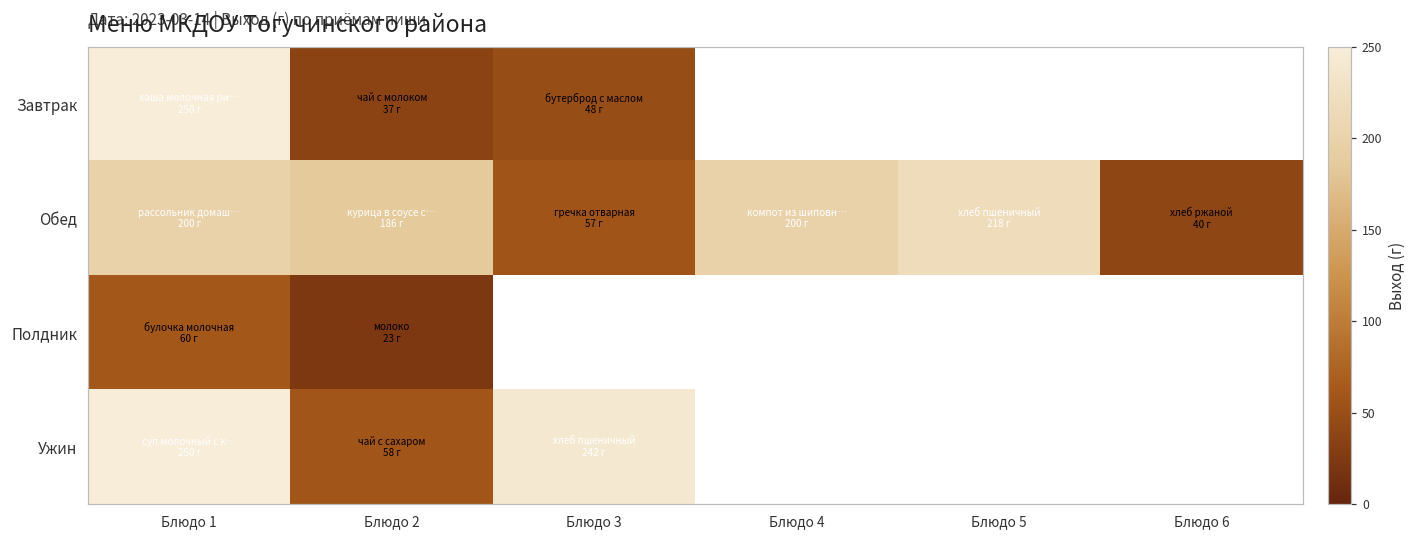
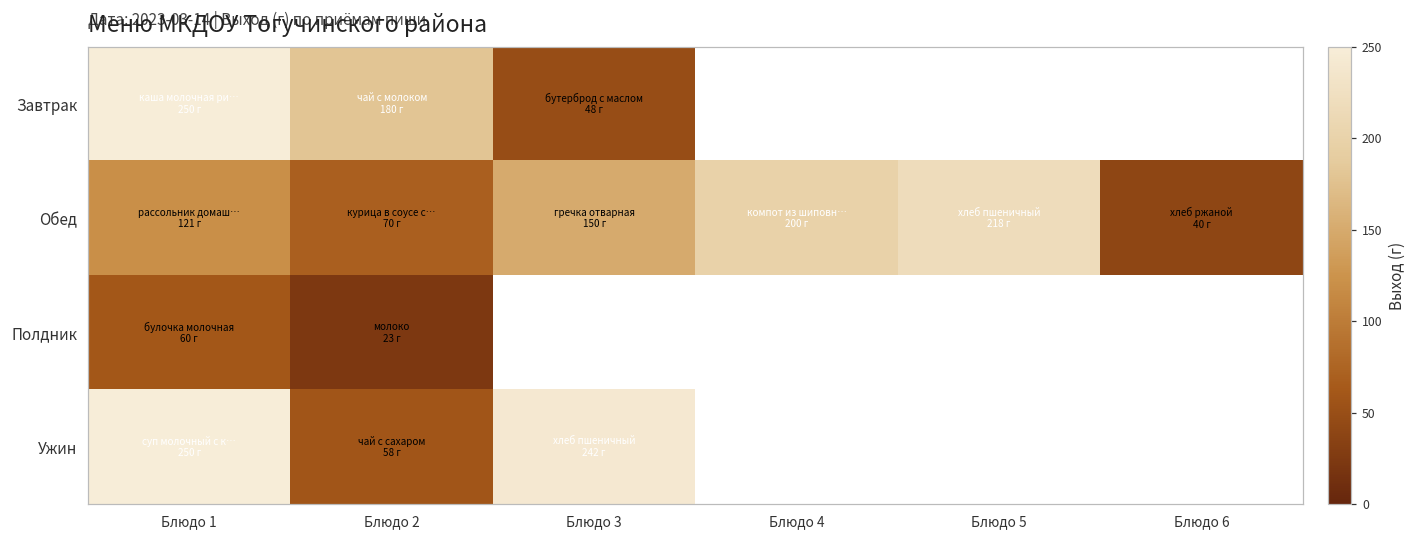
  {
    "Завтрак": {
-     "Блюдо 2": 37,
+     "Блюдо 2": 180,
      "Блюдо 3": 48
    },
    "Обед": {
-     "Блюдо 1": 200,
-     "Блюдо 2": 186,
-     "Блюдо 3": 57,
+     "Блюдо 1": 121,
+     "Блюдо 2": 70,
+     "Блюдо 3": 150,
      "Блюдо 4": 200,
      "Блюдо 5": 218,
      "Блюдо 6": 40
    },
    "Полдник": {
      "Блюдо 1": 60,
      "Блюдо 2": 23
    },
    "Ужин": {
      "Блюдо 2": 58
    }
  }
